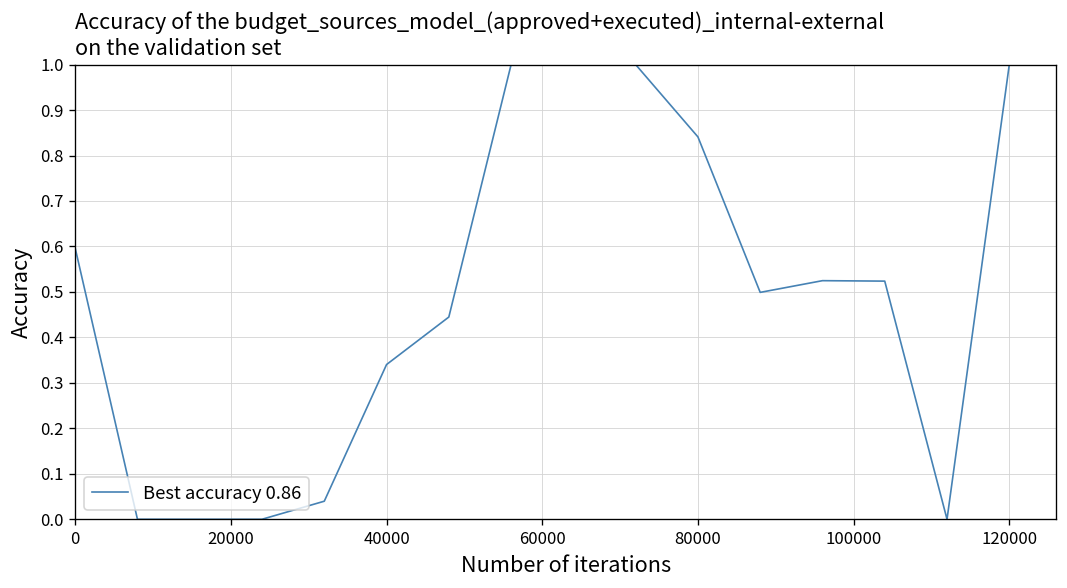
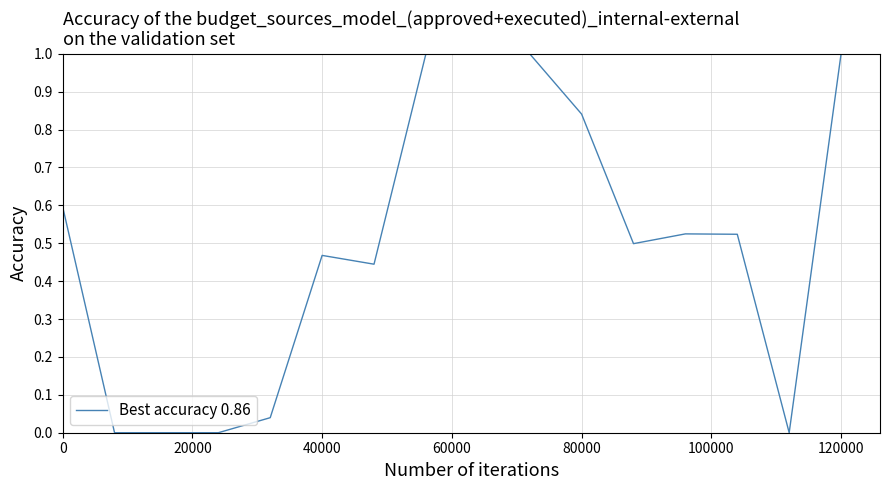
  {
    "0": 0.60,
-   "40000": 0.34,
+   "40000": 0.47,
    "80000": 0.84,
    "120000": 1.00
  }
